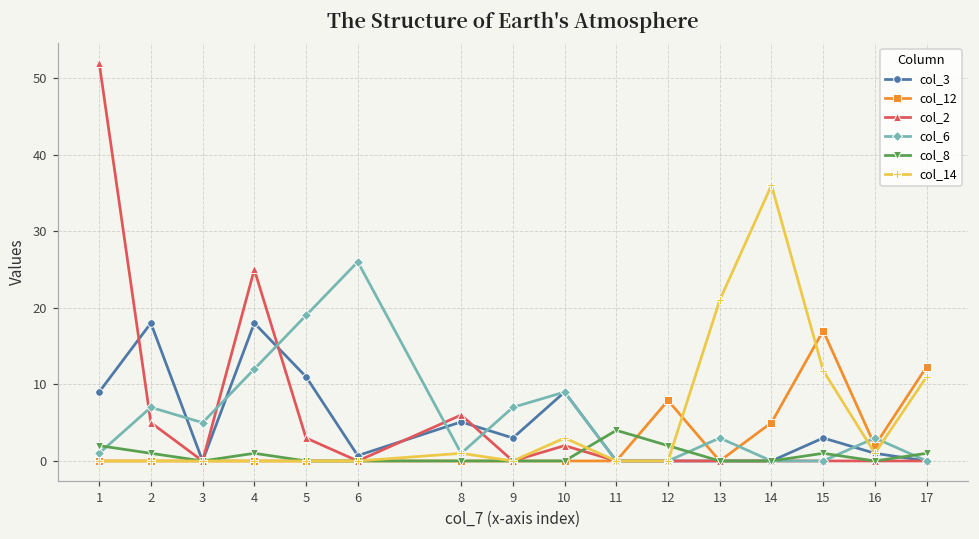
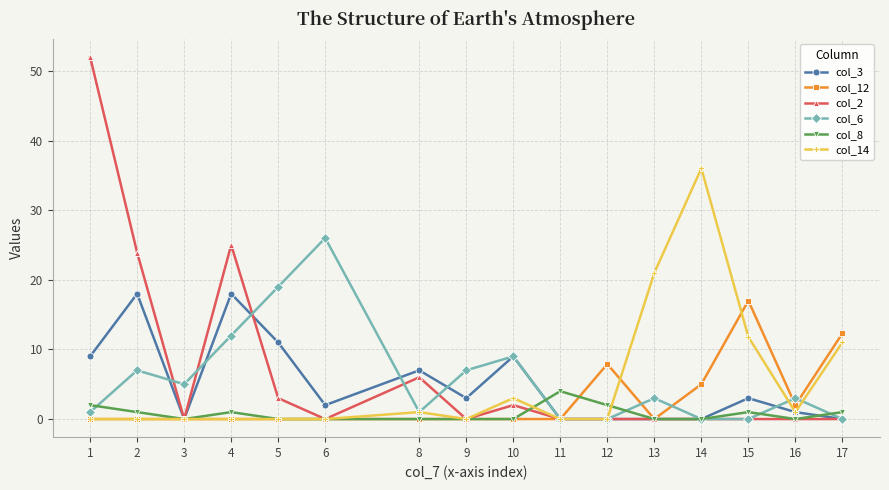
  {
    "col_3": {
      "1": 9,
      "2": 18,
      "4": 18,
      "5": 11,
-     "6": 1,
-     "8": 5,
+     "6": 2,
+     "8": 7,
      "9": 3,
      "15": 3
    },
    "col_12": {
      "12": 8,
      "14": 5,
      "15": 17,
      "16": 2,
      "17": 12
    },
    "col_2": {
      "1": 52,
-     "2": 5,
+     "2": 24,
      "4": 25,
      "5": 3,
      "8": 6,
      "10": 2
    },
    "col_6": {
      "1": 1,
      "2": 7,
      "3": 5,
      "4": 12,
      "5": 19,
      "6": 26,
      "9": 7,
      "13": 3,
      "16": 3
    },
    "col_8": {
      "1": 2,
      "2": 1,
      "4": 1,
      "11": 4,
      "12": 2,
      "15": 1,
      "17": 1
    },
    "col_14": {
      "10": 3,
      "13": 21,
      "14": 36,
      "15": 12,
      "17": 11
    }
  }
